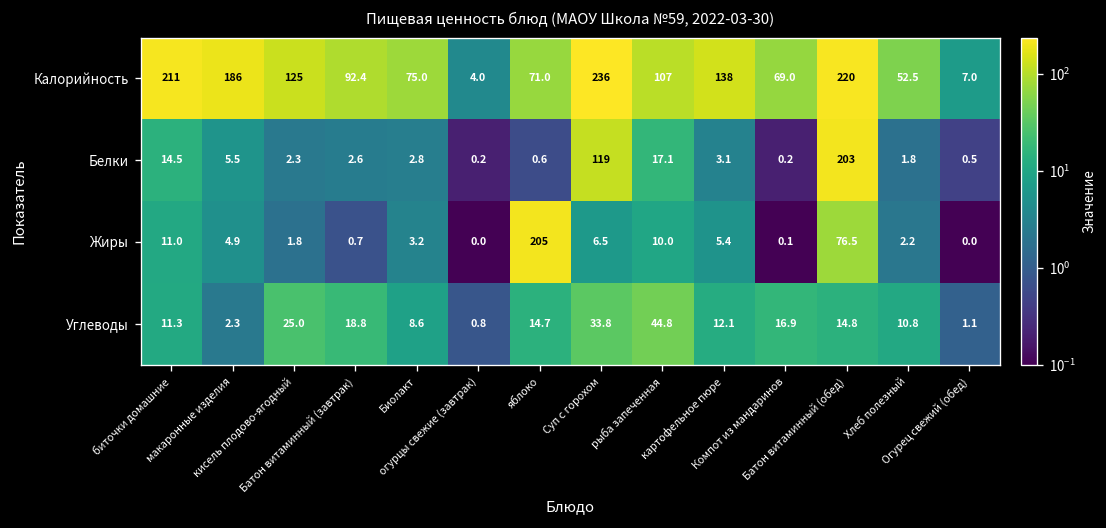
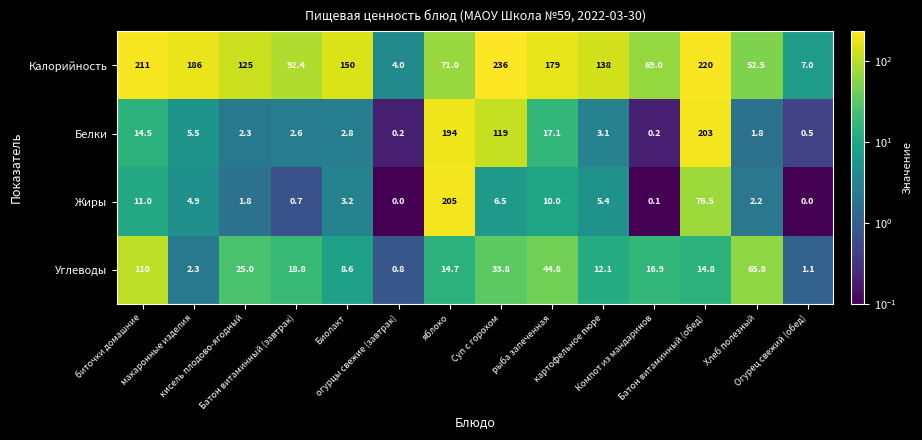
  {
    "Калорийность": {
      "биточки домашние": 211,
      "макаронные изделия": 186,
      "кисель плодово-ягодный": 125,
      "Батон витаминный (завтрак)": 92.4,
-     "Биолакт": 75.0,
+     "Биолакт": 150,
      "огурцы свежие (завтрак)": 4.0,
      "яблоко": 71.0,
      "Суп с горохом": 236,
-     "рыба запеченная": 107,
+     "рыба запеченная": 179,
      "картофельное пюре": 138,
      "Компот из мандаринов": 69.0,
      "Батон витаминный (обед)": 220,
      "Хлеб полезный": 52.5,
      "Огурец свежий (обед)": 7.0
    },
    "Белки": {
      "биточки домашние": 14.5,
      "макаронные изделия": 5.5,
      "кисель плодово-ягодный": 2.3,
      "Батон витаминный (завтрак)": 2.6,
      "Биолакт": 2.8,
      "огурцы свежие (завтрак)": 0.2,
-     "яблоко": 0.6,
+     "яблоко": 194,
      "Суп с горохом": 119,
      "рыба запеченная": 17.1,
      "картофельное пюре": 3.1,
      "Компот из мандаринов": 0.2,
      "Батон витаминный (обед)": 203,
      "Хлеб полезный": 1.8,
      "Огурец свежий (обед)": 0.5
    },
    "Жиры": {
      "биточки домашние": 11.0,
      "макаронные изделия": 4.9,
      "кисель плодово-ягодный": 1.8,
      "Батон витаминный (завтрак)": 0.7,
      "Биолакт": 3.2,
      "огурцы свежие (завтрак)": 0.0,
      "яблоко": 205,
      "Суп с горохом": 6.5,
      "рыба запеченная": 10.0,
      "картофельное пюре": 5.4,
      "Компот из мандаринов": 0.1,
      "Батон витаминный (обед)": 76.5,
      "Хлеб полезный": 2.2,
      "Огурец свежий (обед)": 0.0
    },
    "Углеводы": {
-     "биточки домашние": 11.3,
+     "биточки домашние": 110,
      "макаронные изделия": 2.3,
      "кисель плодово-ягодный": 25.0,
      "Батон витаминный (завтрак)": 18.8,
      "Биолакт": 8.6,
      "огурцы свежие (завтрак)": 0.8,
      "яблоко": 14.7,
      "Суп с горохом": 33.8,
      "рыба запеченная": 44.8,
      "картофельное пюре": 12.1,
      "Компот из мандаринов": 16.9,
      "Батон витаминный (обед)": 14.8,
-     "Хлеб полезный": 10.8,
+     "Хлеб полезный": 65.8,
      "Огурец свежий (обед)": 1.1
    }
  }
